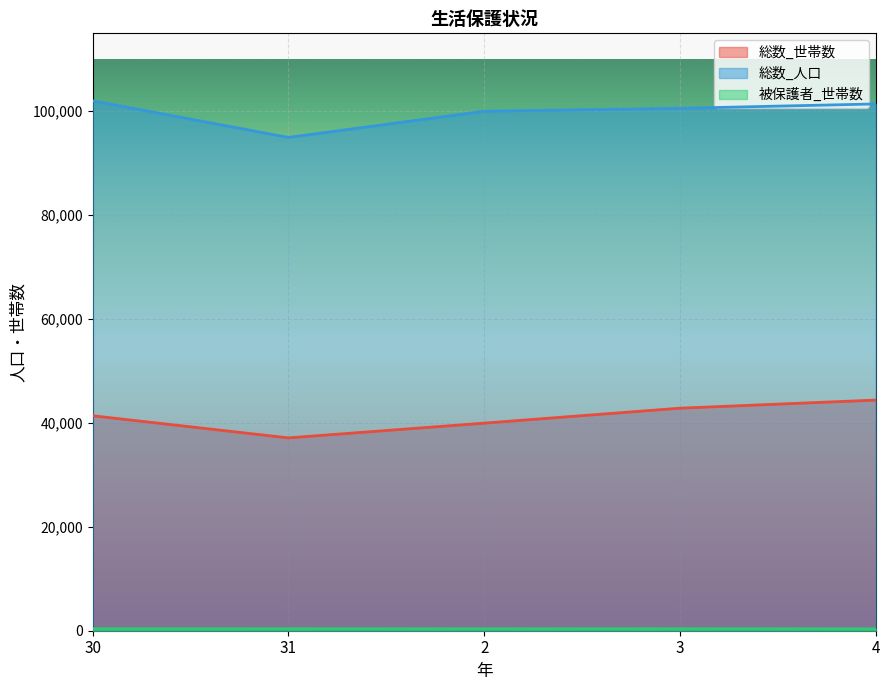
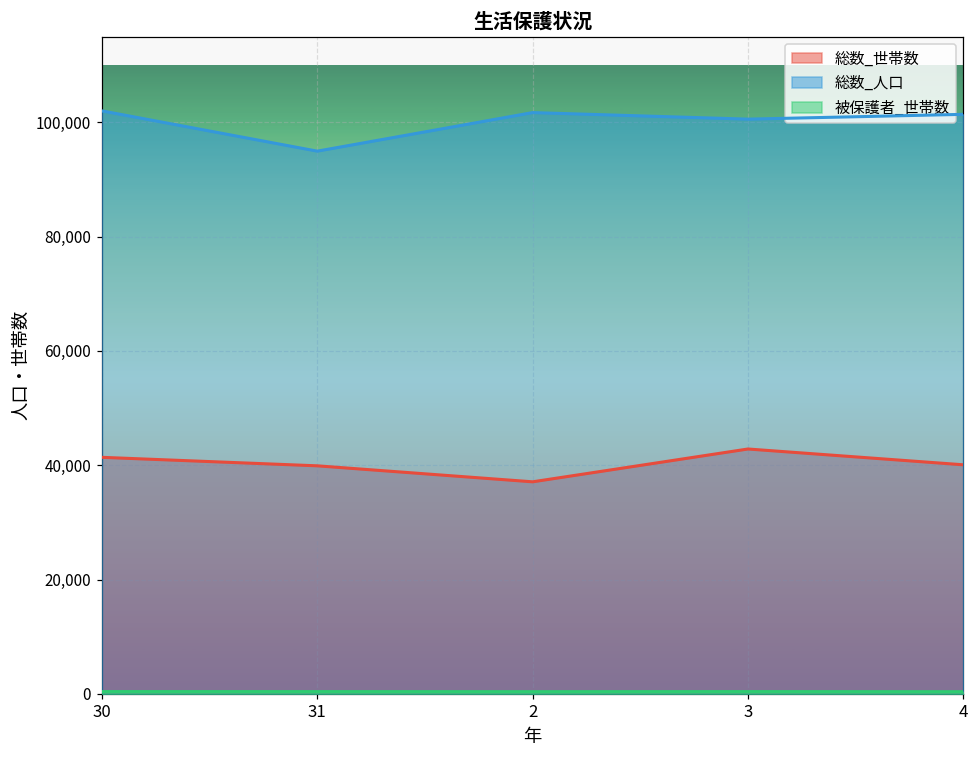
  {
    "総数_世帯数": {
      "30": "41,000",
-     "31": "37,000",
-     "2": "40,000",
+     "31": "40,000",
+     "2": "37,000",
      "3": "43,000",
-     "4": "44,000"
+     "4": "40,000"
    },
    "総数_人口": {
      "30": "102,000",
      "31": "95,000",
-     "2": "100,000",
+     "2": "102,000",
      "3": "101,000",
      "4": "101,000"
    },
    "被保護者_世帯数": {
      "30": "0",
      "31": "0",
      "2": "0",
      "3": "0",
      "4": "0"
    }
  }
